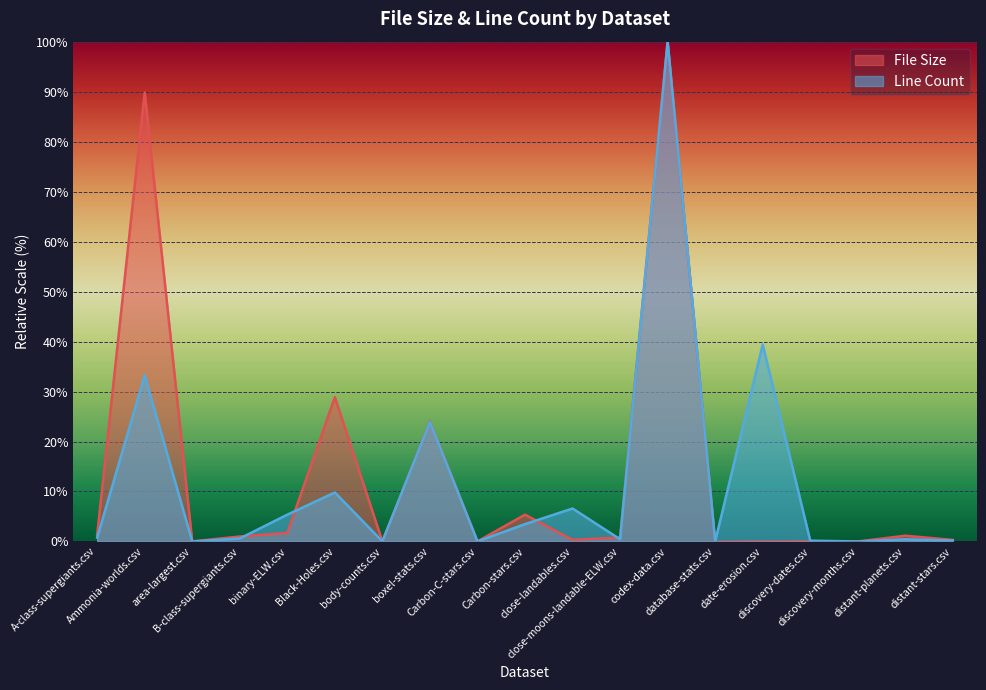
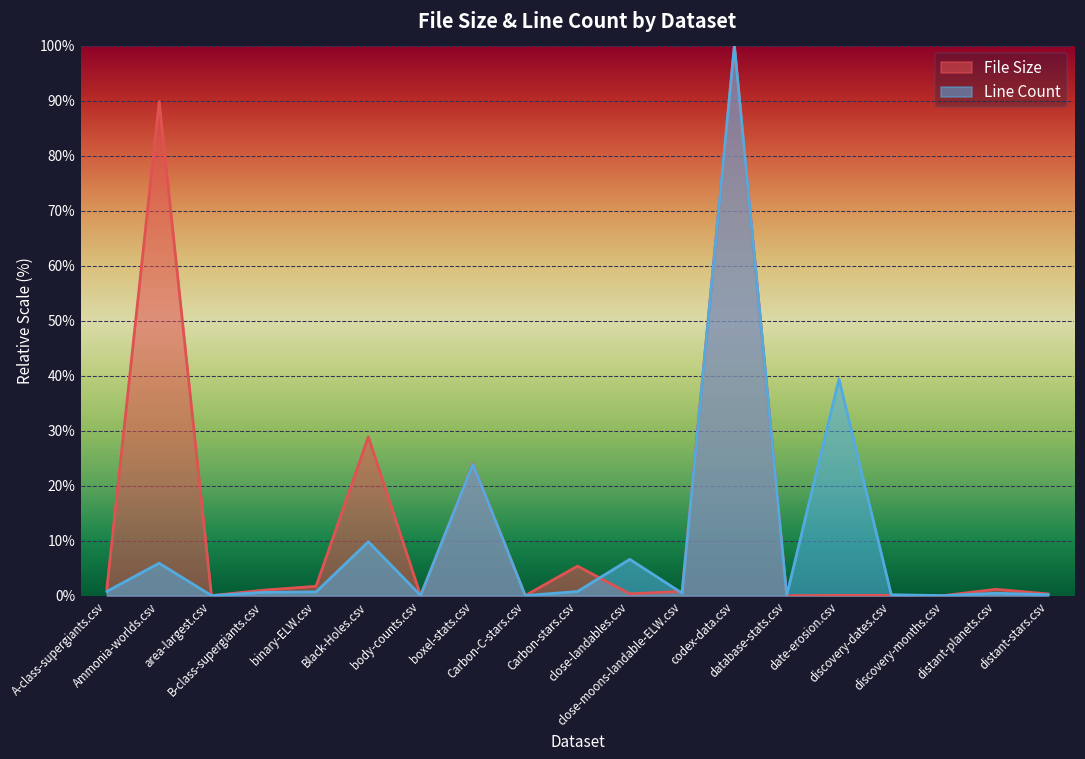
  {
    "File Size": {
      "A-class-supergiants.csv": "1%",
      "Ammonia-worlds.csv": "90%",
      "binary-ELW.csv": "2%",
      "Black-Holes.csv": "29%",
      "Carbon-stars.csv": "5%",
      "close-landables.csv": "0%",
      "date-erosion.csv": "0%",
      "distant-planets.csv": "1%"
    },
    "Line Count": {
      "A-class-supergiants.csv": "1%",
-     "Ammonia-worlds.csv": "33%",
-     "binary-ELW.csv": "5%",
+     "Ammonia-worlds.csv": "6%",
+     "binary-ELW.csv": "1%",
      "Black-Holes.csv": "10%",
-     "Carbon-stars.csv": "3%",
+     "Carbon-stars.csv": "1%",
      "close-landables.csv": "7%",
      "date-erosion.csv": "39%",
      "distant-planets.csv": "0%"
    }
  }
